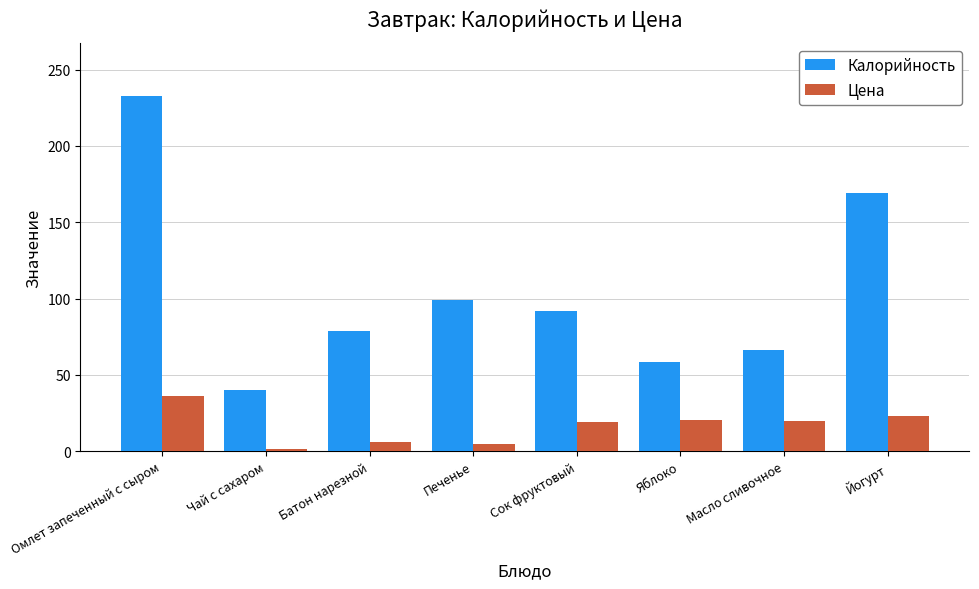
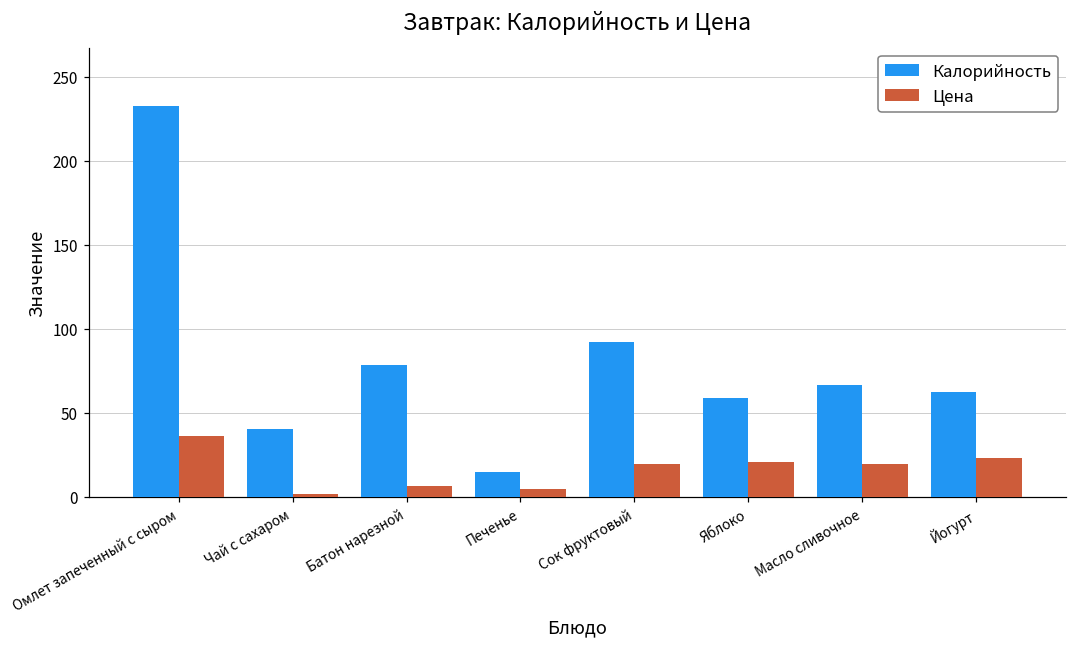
  {
    "Калорийность": {
      "Омлет запеченный с сыром": 232,
      "Чай с сахаром": 40,
      "Батон нарезной": 79,
-     "Печенье": 99,
+     "Печенье": 15,
      "Сок фруктовый": 92,
      "Яблоко": 59,
      "Масло сливочное": 66,
-     "Йогурт": 169
+     "Йогурт": 62
    },
    "Цена": {
      "Омлет запеченный с сыром": 36,
      "Батон нарезной": 6,
      "Печенье": 5,
      "Сок фруктовый": 19,
      "Яблоко": 20,
      "Масло сливочное": 20,
      "Йогурт": 23
    }
  }
